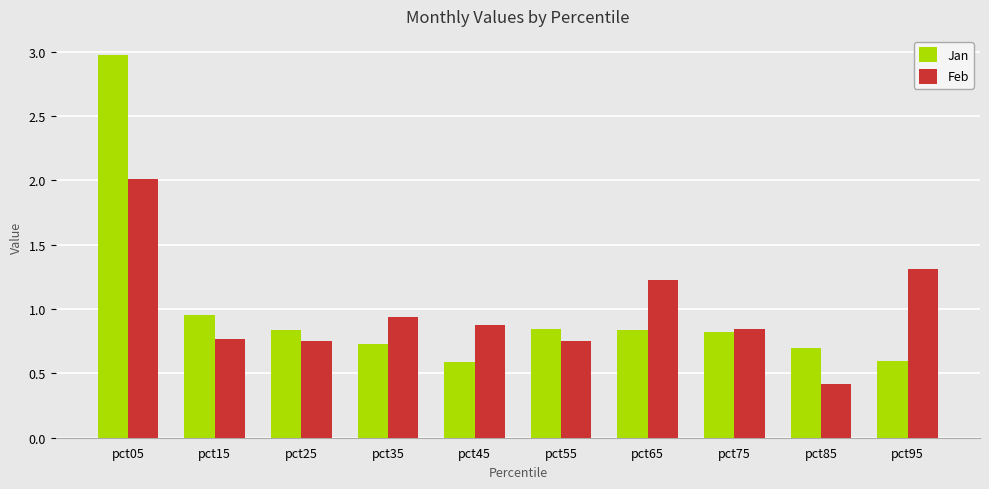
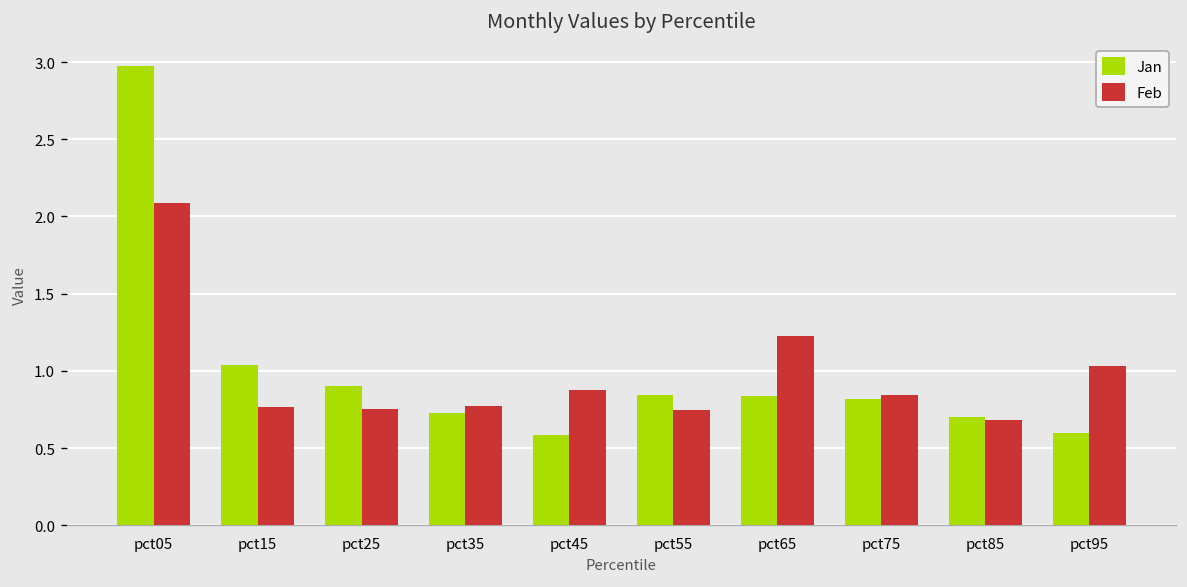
  {
    "Jan": {
      "pct05": 2.97,
-     "pct15": 0.95,
-     "pct25": 0.84,
+     "pct15": 1.04,
+     "pct25": 0.90,
      "pct35": 0.73,
      "pct45": 0.59,
      "pct55": 0.84,
      "pct65": 0.84,
      "pct75": 0.82,
      "pct85": 0.70,
      "pct95": 0.60
    },
    "Feb": {
-     "pct05": 2.01,
+     "pct05": 2.08,
      "pct15": 0.77,
      "pct25": 0.75,
-     "pct35": 0.94,
+     "pct35": 0.77,
      "pct45": 0.88,
      "pct55": 0.75,
      "pct65": 1.23,
      "pct75": 0.85,
-     "pct85": 0.42,
-     "pct95": 1.31
+     "pct85": 0.68,
+     "pct95": 1.03
    }
  }
